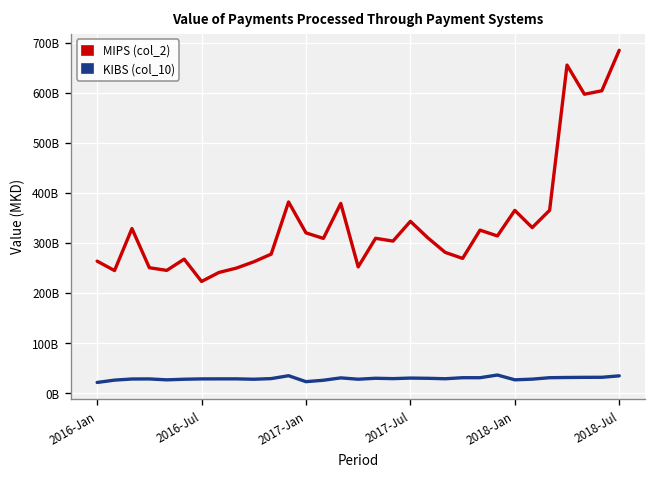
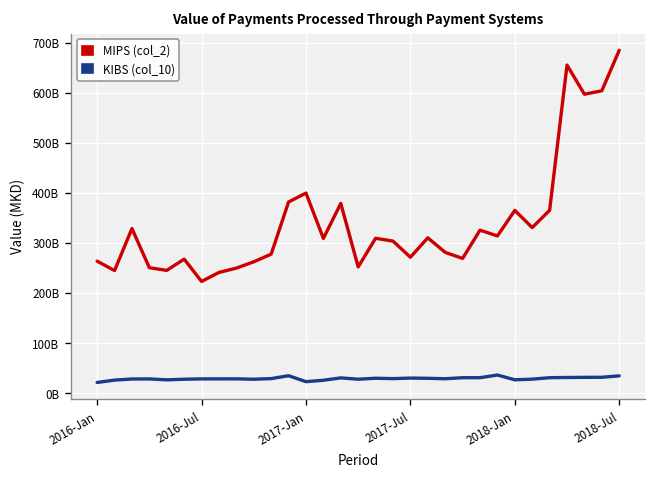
  {
    "MIPS (col_2)": {
      "2016-Jan": 260000000000,
      "2016-Jul": 220000000000,
-     "2017-Jan": 320000000000,
-     "2017-Jul": 340000000000,
+     "2017-Jan": 400000000000,
+     "2017-Jul": 270000000000,
      "2018-Jan": 370000000000,
      "2018-Jul": 680000000000
    },
    "KIBS (col_10)": {
      "2016-Jan": 20000000000,
      "2016-Jul": 30000000000,
      "2017-Jan": 20000000000,
      "2017-Jul": 30000000000,
      "2018-Jan": 30000000000,
      "2018-Jul": 30000000000
    }
  }
